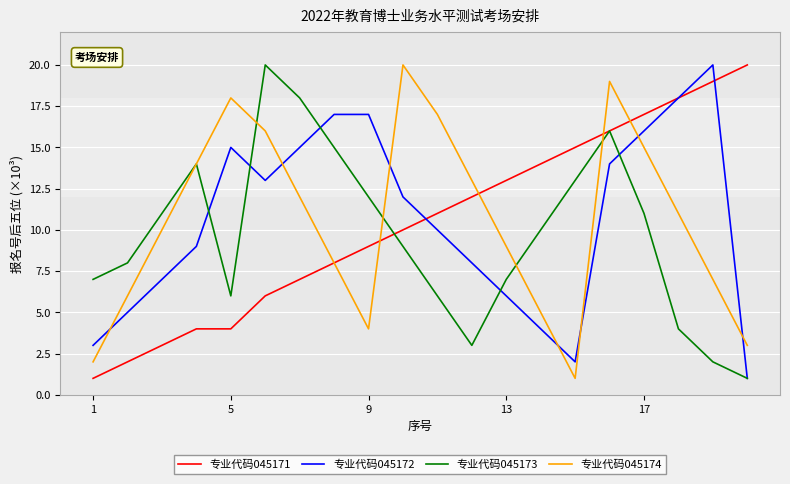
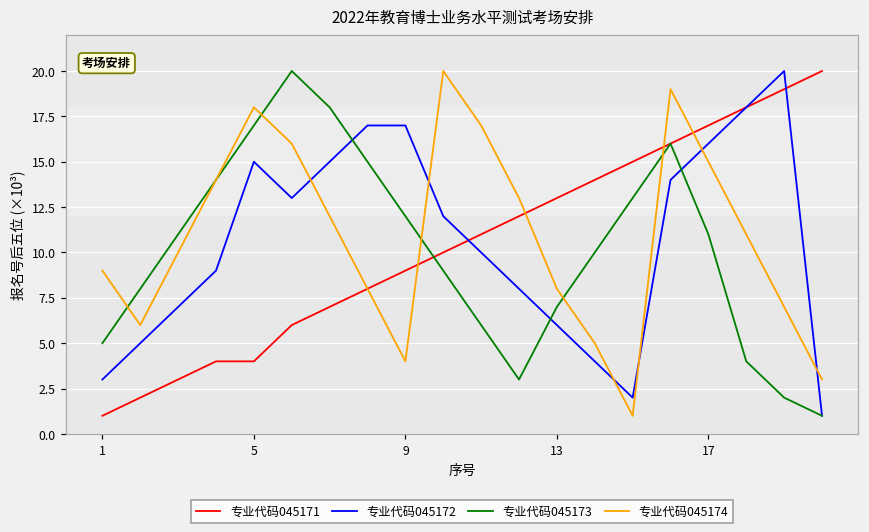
  {
    "专业代码045171": {
      "1": 1,
      "5": 4,
      "9": 9,
      "13": 13,
      "17": 17
    },
    "专业代码045172": {
      "1": 3,
      "5": 15,
      "9": 17,
      "13": 6,
      "17": 16
    },
    "专业代码045173": {
-     "1": 7,
-     "5": 6,
+     "1": 5,
+     "5": 17,
      "9": 12,
      "13": 7,
      "17": 11
    },
    "专业代码045174": {
-     "1": 2,
+     "1": 9,
      "5": 18,
      "9": 4,
-     "13": 9,
+     "13": 8,
      "17": 15
    }
  }
